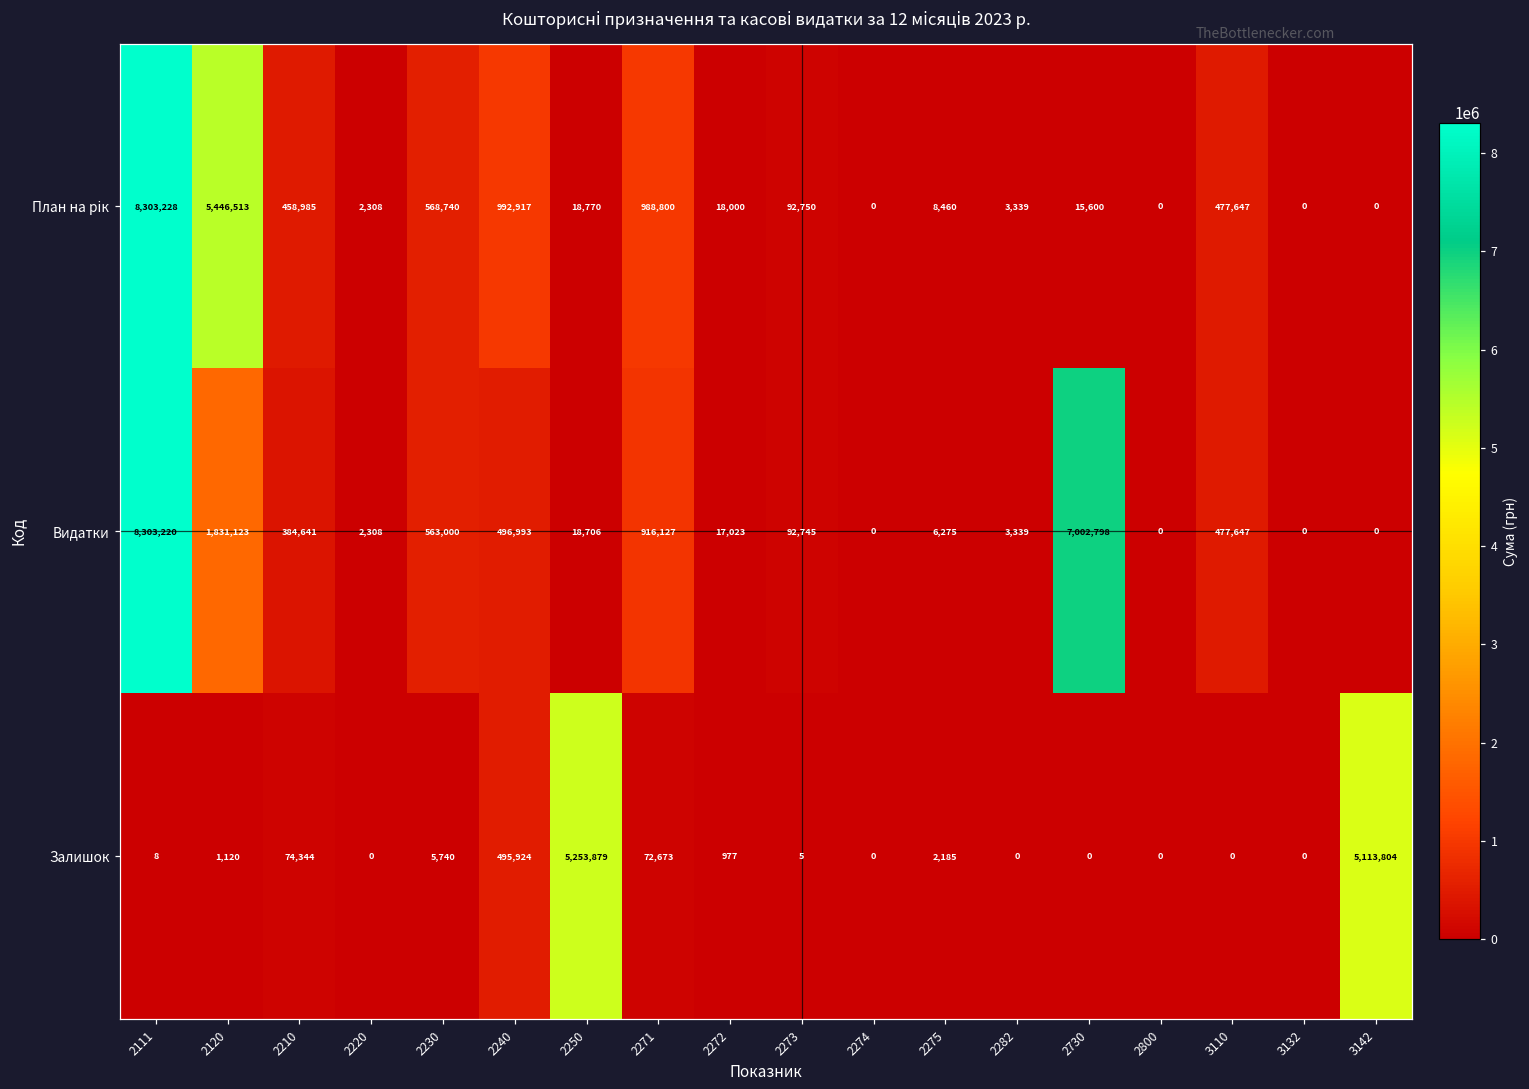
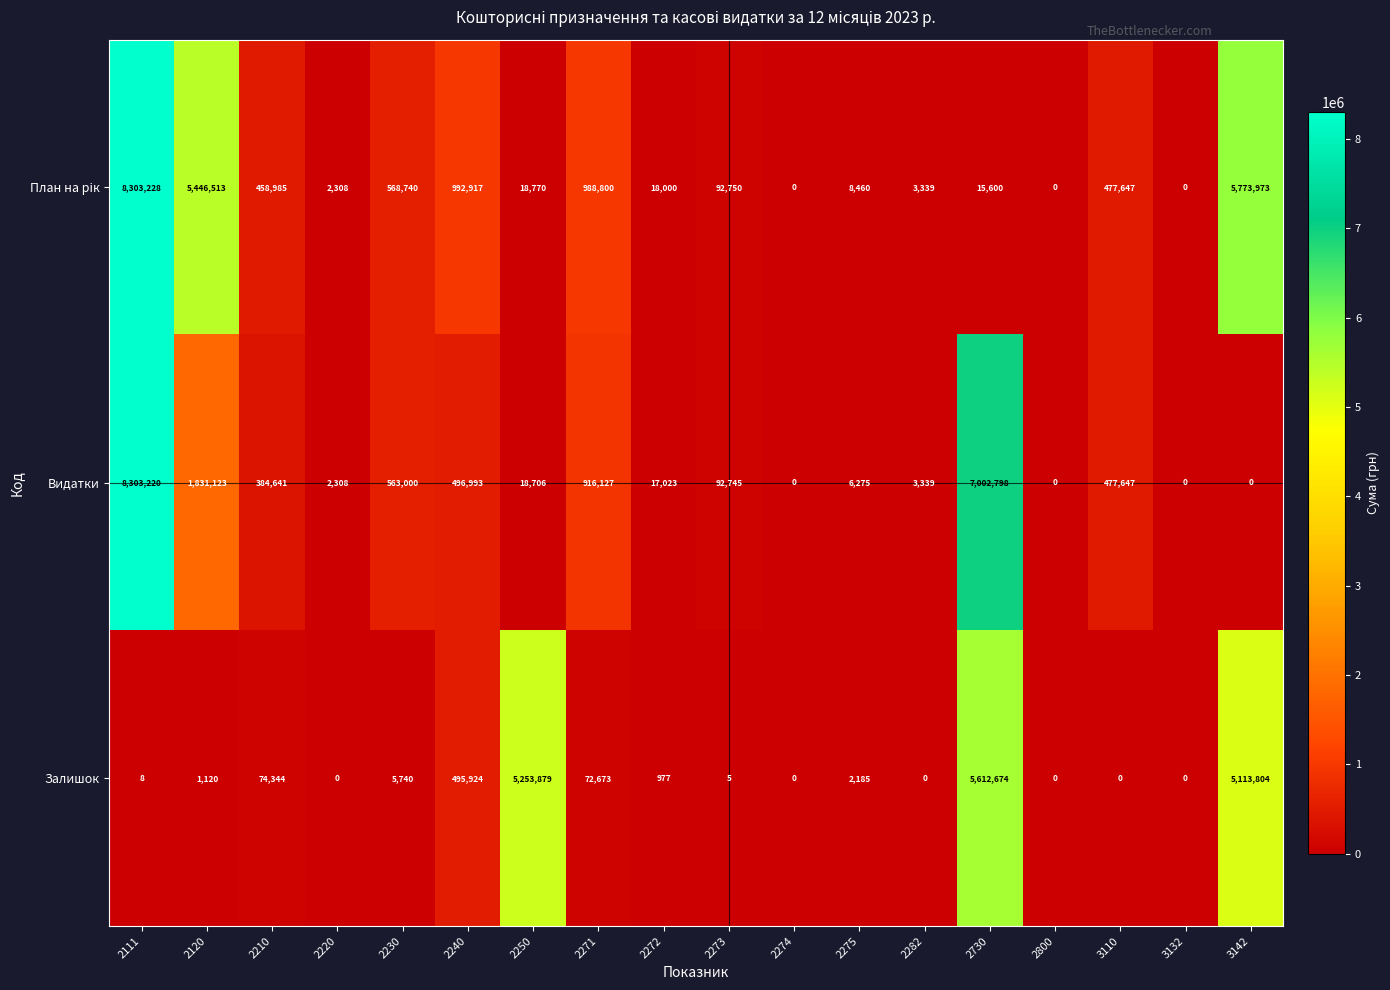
  {
    "План на рік": {
      "2111": "8,303,228",
      "2120": "5,446,513",
      "2210": "458,985",
      "2220": "2,308",
      "2230": "568,740",
      "2240": "992,917",
      "2250": "18,770",
      "2271": "988,800",
      "2272": "18,000",
      "2273": "92,750",
      "2274": "0",
      "2275": "8,460",
      "2282": "3,339",
      "2730": "15,600",
      "2800": "0",
      "3110": "477,647",
      "3132": "0",
-     "3142": "0"
+     "3142": "5,773,973"
    },
    "Видатки": {
      "2111": "8,303,220",
      "2120": "1,831,123",
      "2210": "384,641",
      "2220": "2,308",
      "2230": "563,000",
      "2240": "496,993",
      "2250": "18,706",
      "2271": "916,127",
      "2272": "17,023",
      "2273": "92,745",
      "2274": "0",
      "2275": "6,275",
      "2282": "3,339",
      "2730": "7,002,798",
      "2800": "0",
      "3110": "477,647",
      "3132": "0",
      "3142": "0"
    },
    "Залишок": {
      "2111": "8",
      "2120": "1,120",
      "2210": "74,344",
      "2220": "0",
      "2230": "5,740",
      "2240": "495,924",
      "2250": "5,253,879",
      "2271": "72,673",
      "2272": "977",
      "2273": "5",
      "2274": "0",
      "2275": "2,185",
      "2282": "0",
-     "2730": "0",
+     "2730": "5,612,674",
      "2800": "0",
      "3110": "0",
      "3132": "0",
      "3142": "5,113,804"
    }
  }
